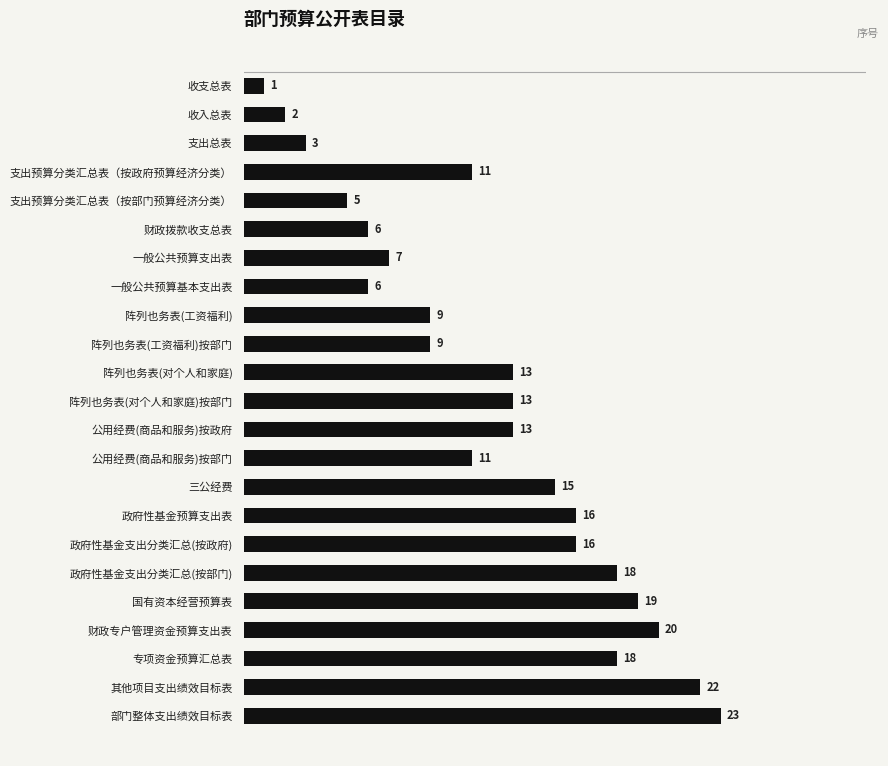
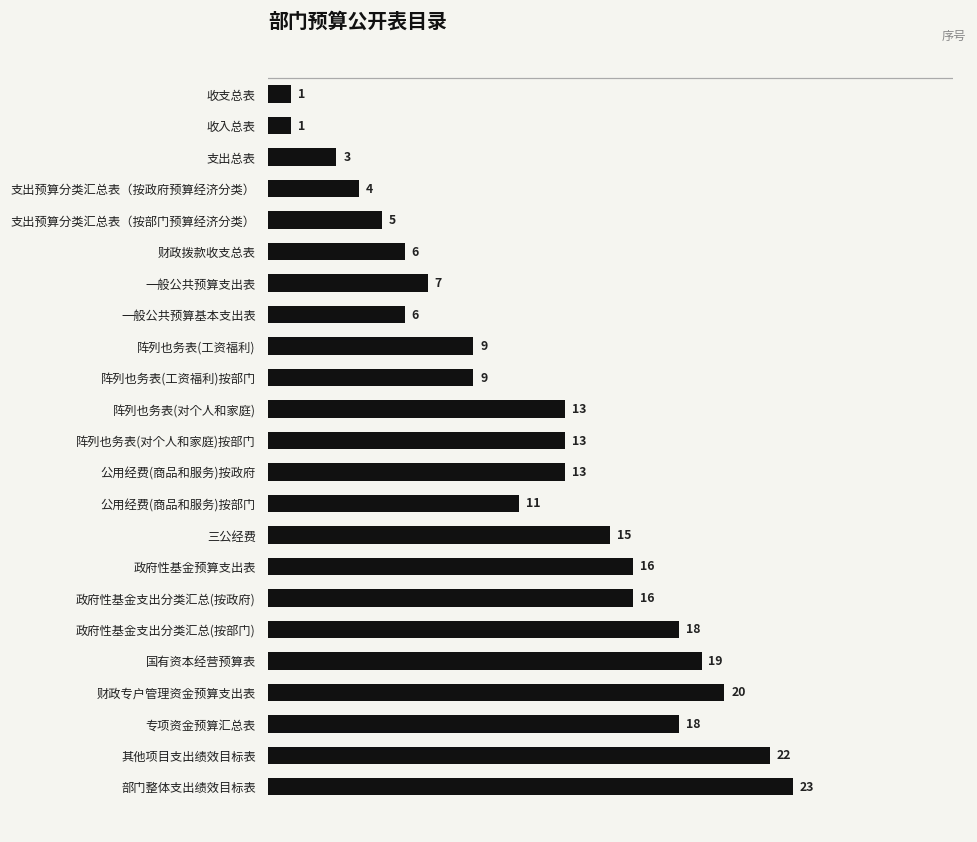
  {
    "收支总表": 1,
-   "收入总表": 2,
+   "收入总表": 1,
    "支出总表": 3,
-   "支出预算分类汇总表（按政府预算经济分类）": 11,
+   "支出预算分类汇总表（按政府预算经济分类）": 4,
    "支出预算分类汇总表（按部门预算经济分类）": 5,
    "财政拨款收支总表": 6,
    "一般公共预算支出表": 7,
    "一般公共预算基本支出表": 6,
    "阵列也务表(工资福利)": 9,
    "阵列也务表(工资福利)按部门": 9,
    "阵列也务表(对个人和家庭)": 13,
    "阵列也务表(对个人和家庭)按部门": 13,
    "公用经费(商品和服务)按政府": 13,
    "公用经费(商品和服务)按部门": 11,
    "三公经费": 15,
    "政府性基金预算支出表": 16,
    "政府性基金支出分类汇总(按政府)": 16,
    "政府性基金支出分类汇总(按部门)": 18,
    "国有资本经营预算表": 19,
    "财政专户管理资金预算支出表": 20,
    "专项资金预算汇总表": 18,
    "其他项目支出绩效目标表": 22,
    "部门整体支出绩效目标表": 23
  }
